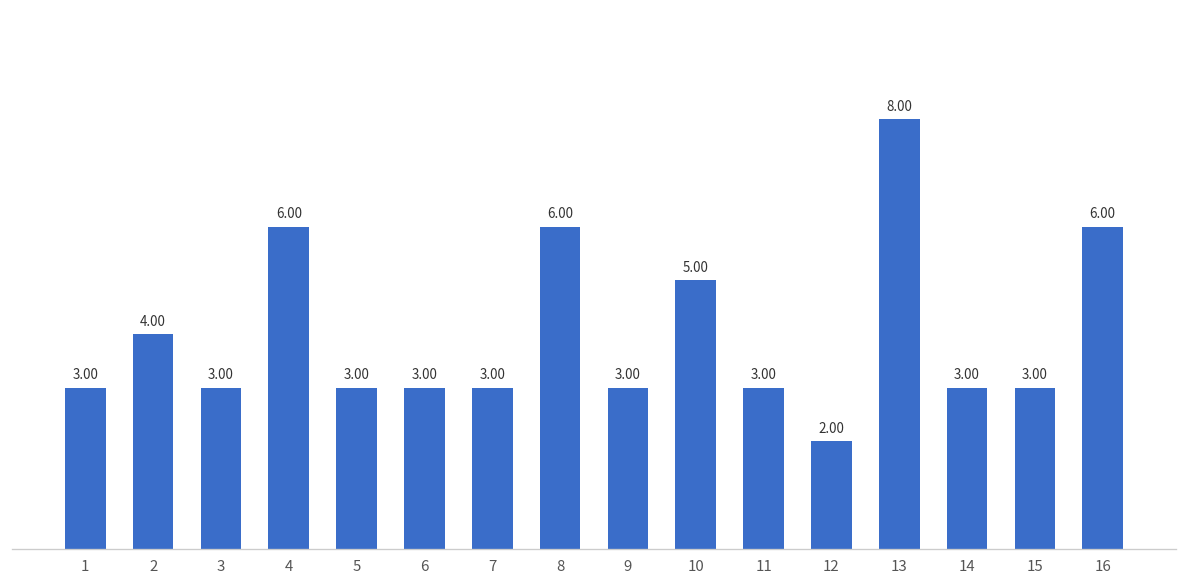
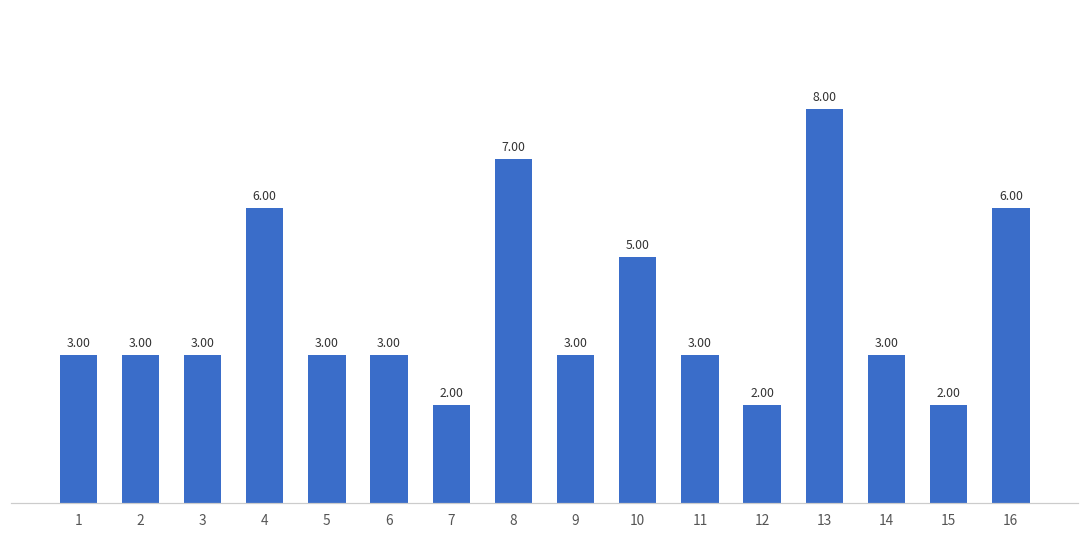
  {
    "1": 3.00,
-   "2": 4.00,
+   "2": 3.00,
    "3": 3.00,
    "4": 6.00,
    "5": 3.00,
    "6": 3.00,
-   "7": 3.00,
-   "8": 6.00,
+   "7": 2.00,
+   "8": 7.00,
    "9": 3.00,
    "10": 5.00,
    "11": 3.00,
    "12": 2.00,
    "13": 8.00,
    "14": 3.00,
-   "15": 3.00,
+   "15": 2.00,
    "16": 6.00
  }
